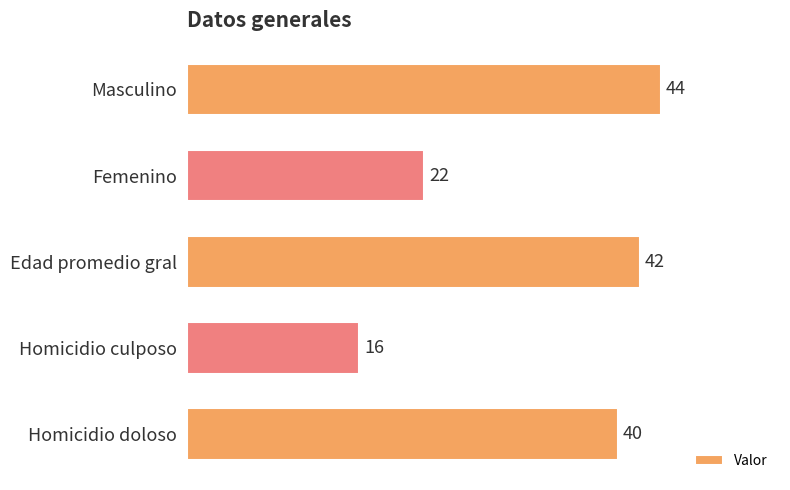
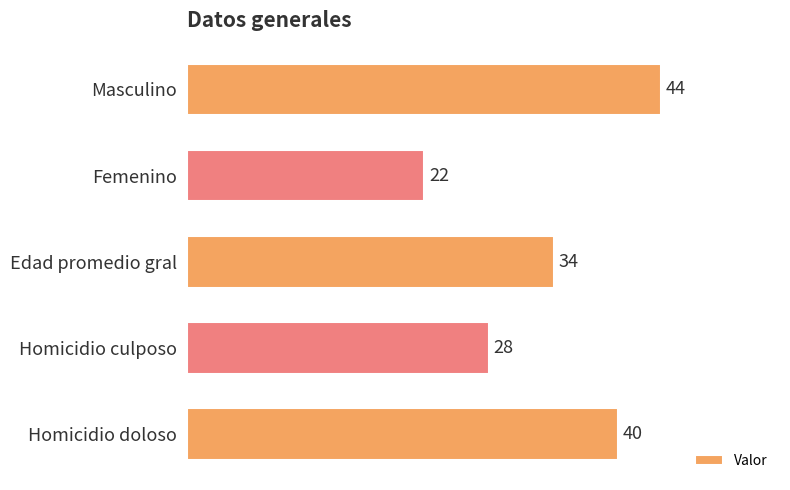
  {
    "Masculino": 44,
    "Femenino": 22,
-   "Edad promedio gral": 42,
-   "Homicidio culposo": 16,
+   "Edad promedio gral": 34,
+   "Homicidio culposo": 28,
    "Homicidio doloso": 40
  }
